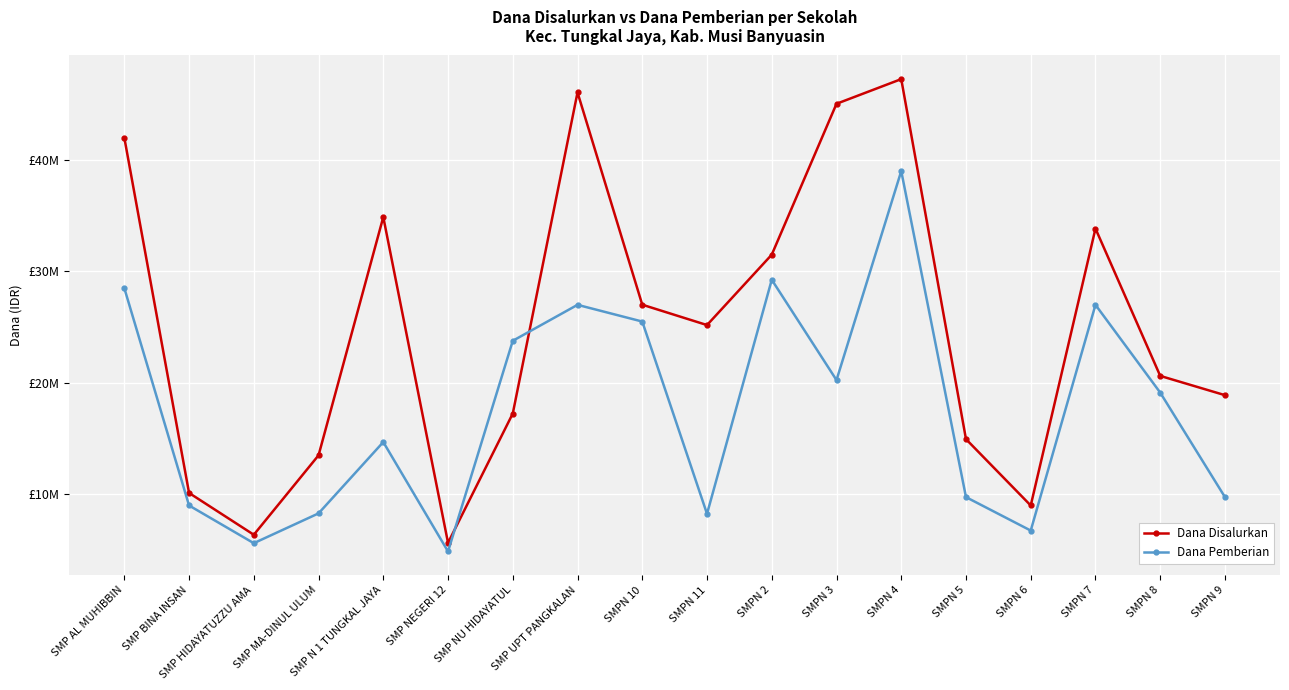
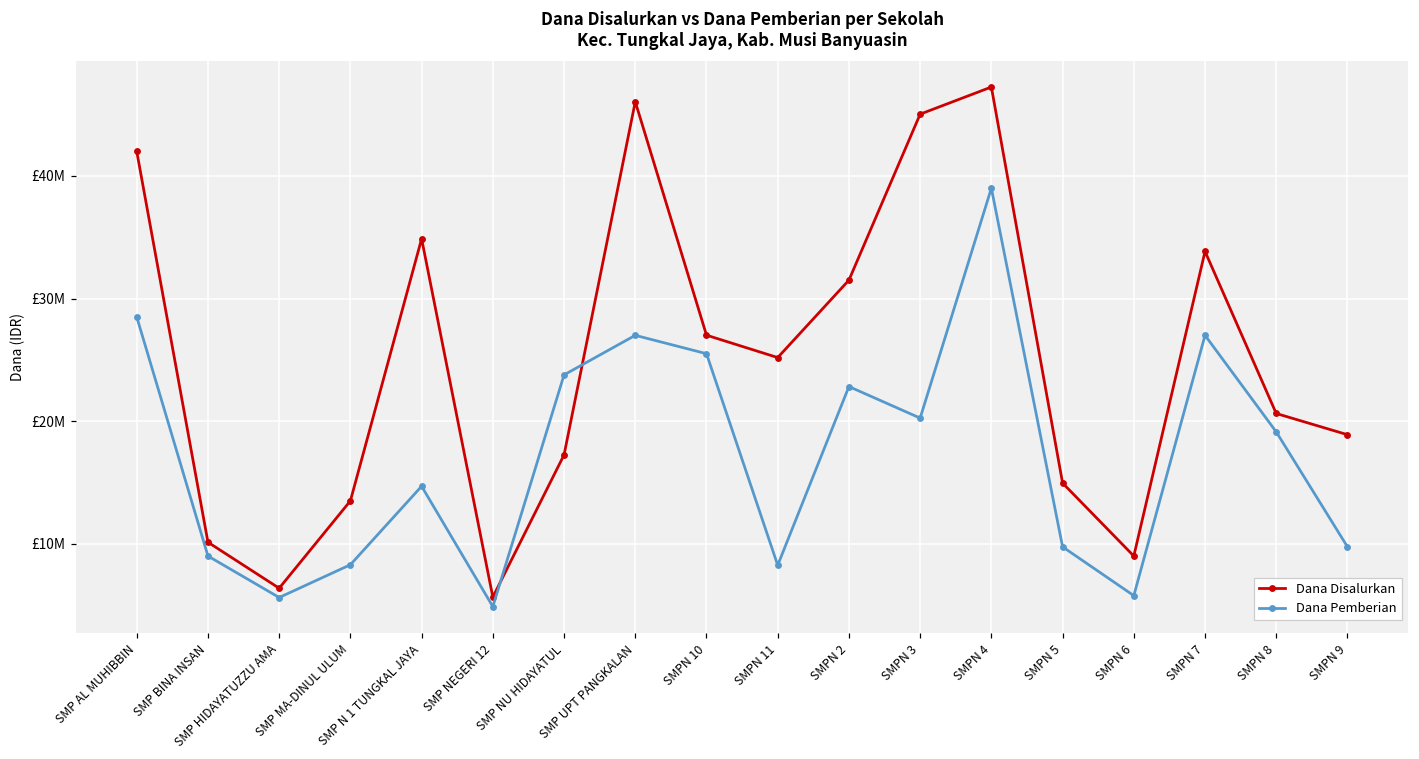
  {
    "Dana Disalurkan": {
      "SMP AL MUHIBBIN": "£42000000",
      "SMP BINA INSAN": "£10100000",
      "SMP HIDAYATUZZU AMA": "£6400000",
      "SMP MA-DINUL ULUM": "£13500000",
      "SMP N 1 TUNGKAL JAYA": "£34900000",
      "SMP NEGERI 12": "£5600000",
      "SMP NU HIDAYATUL": "£17300000",
      "SMP UPT PANGKALAN": "£46100000",
      "SMPN 10": "£27000000",
      "SMPN 11": "£25200000",
      "SMPN 2": "£31500000",
      "SMPN 3": "£45000000",
      "SMPN 4": "£47300000",
      "SMPN 5": "£15000000",
      "SMPN 6": "£9000000",
      "SMPN 7": "£33800000",
      "SMPN 8": "£20600000",
      "SMPN 9": "£18900000"
    },
    "Dana Pemberian": {
      "SMP AL MUHIBBIN": "£28500000",
      "SMP BINA INSAN": "£9000000",
      "SMP HIDAYATUZZU AMA": "£5600000",
      "SMP MA-DINUL ULUM": "£8300000",
      "SMP N 1 TUNGKAL JAYA": "£14700000",
      "SMP NEGERI 12": "£4900000",
      "SMP NU HIDAYATUL": "£23800000",
      "SMP UPT PANGKALAN": "£27000000",
      "SMPN 10": "£25500000",
      "SMPN 11": "£8300000",
-     "SMPN 2": "£29300000",
+     "SMPN 2": "£22800000",
      "SMPN 3": "£20300000",
      "SMPN 4": "£39000000",
      "SMPN 5": "£9800000",
-     "SMPN 6": "£6800000",
+     "SMPN 6": "£5800000",
      "SMPN 7": "£27000000",
      "SMPN 8": "£19100000",
      "SMPN 9": "£9800000"
    }
  }
